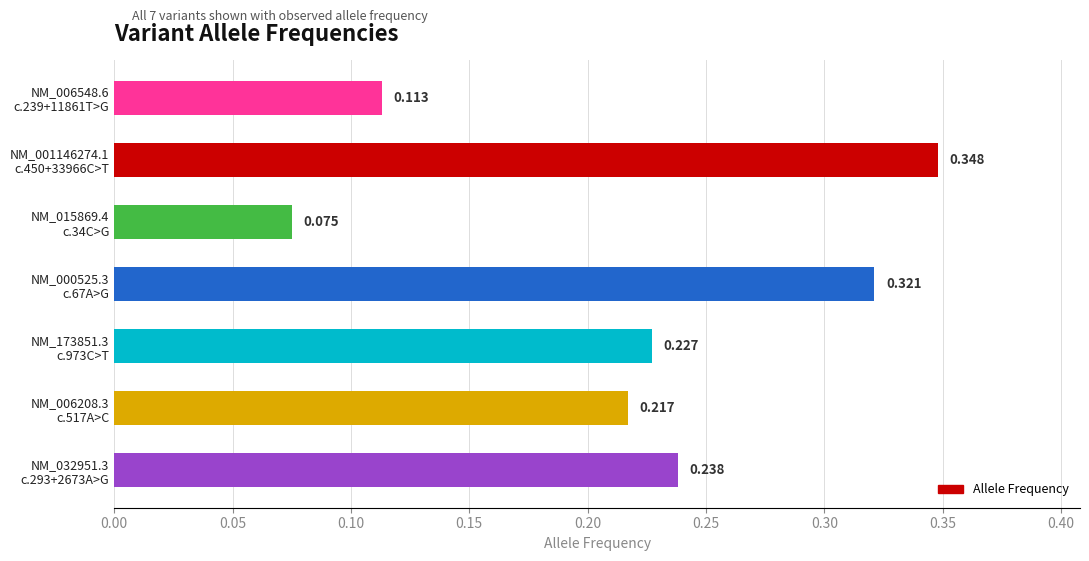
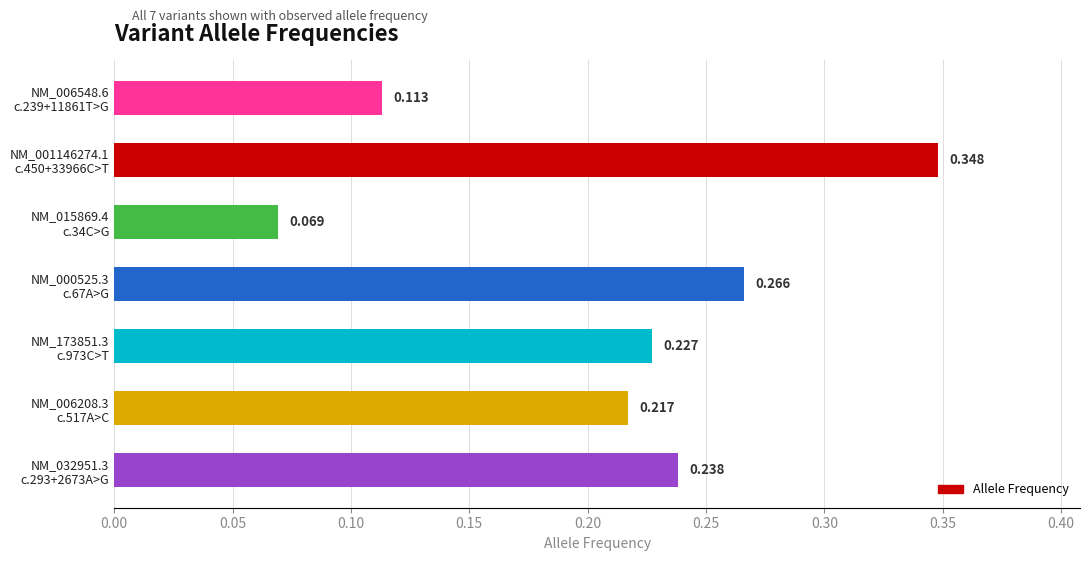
  {
    "NM_006548.6 c.239+11861T>G": 0.113,
    "NM_001146274.1 c.450+33966C>T": 0.348,
-   "NM_015869.4 c.34C>G": 0.075,
-   "NM_000525.3 c.67A>G": 0.321,
+   "NM_015869.4 c.34C>G": 0.069,
+   "NM_000525.3 c.67A>G": 0.266,
    "NM_173851.3 c.973C>T": 0.227,
    "NM_006208.3 c.517A>C": 0.217,
    "NM_032951.3 c.293+2673A>G": 0.238
  }
